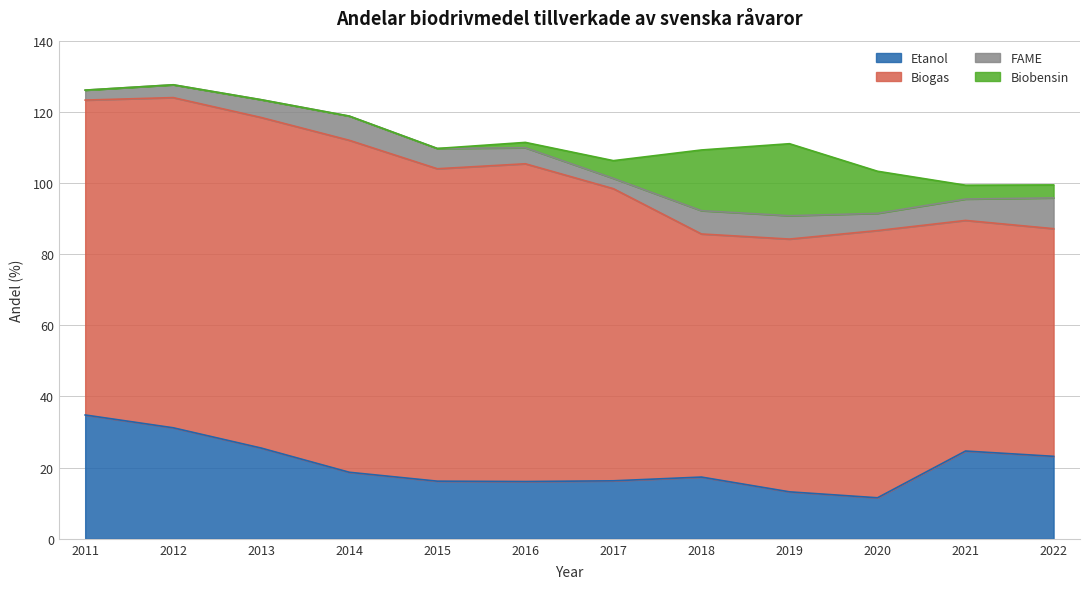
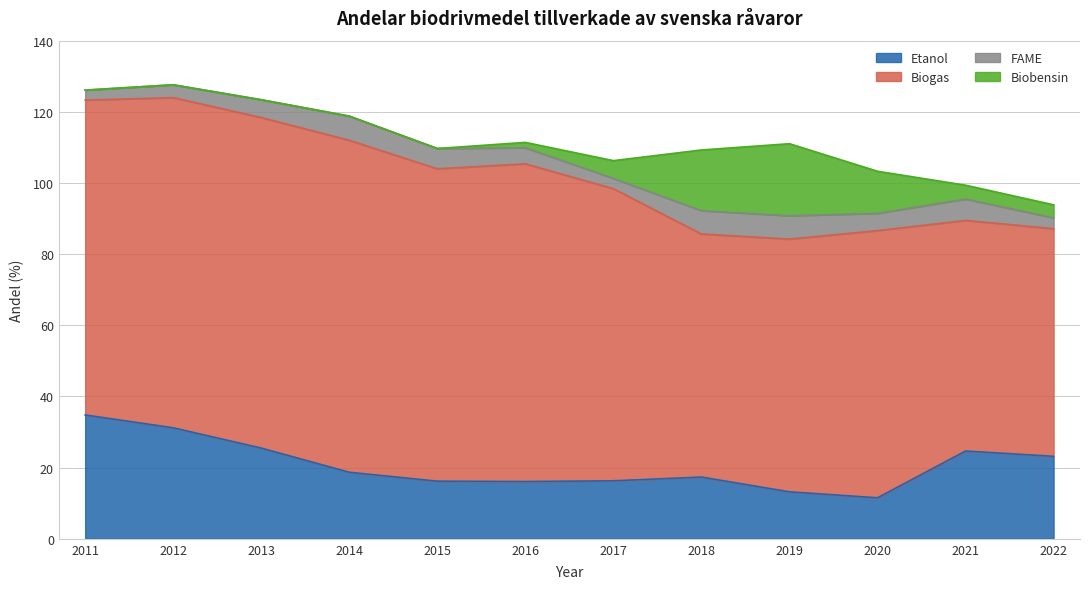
  {
    "Etanol": {
      "2011": 35,
      "2012": 31,
      "2013": 26,
      "2014": 19,
      "2015": 16,
      "2016": 16,
      "2017": 16,
      "2018": 17,
      "2019": 13,
      "2020": 12,
      "2021": 25,
      "2022": 23
    },
    "Biogas": {
      "2011": 89,
      "2012": 93,
      "2013": 93,
      "2014": 93,
      "2015": 88,
      "2016": 89,
      "2017": 82,
      "2018": 68,
      "2019": 71,
      "2020": 75,
      "2021": 65,
      "2022": 64
    },
    "FAME": {
      "2016": 5,
      "2017": 3,
      "2018": 7,
      "2019": 7,
      "2020": 5,
      "2021": 6,
-     "2022": 9
+     "2022": 3
    },
    "Biobensin": {
      "2016": 2,
      "2017": 5,
      "2018": 17,
      "2019": 20,
      "2020": 12,
      "2021": 4,
      "2022": 4
    }
  }
